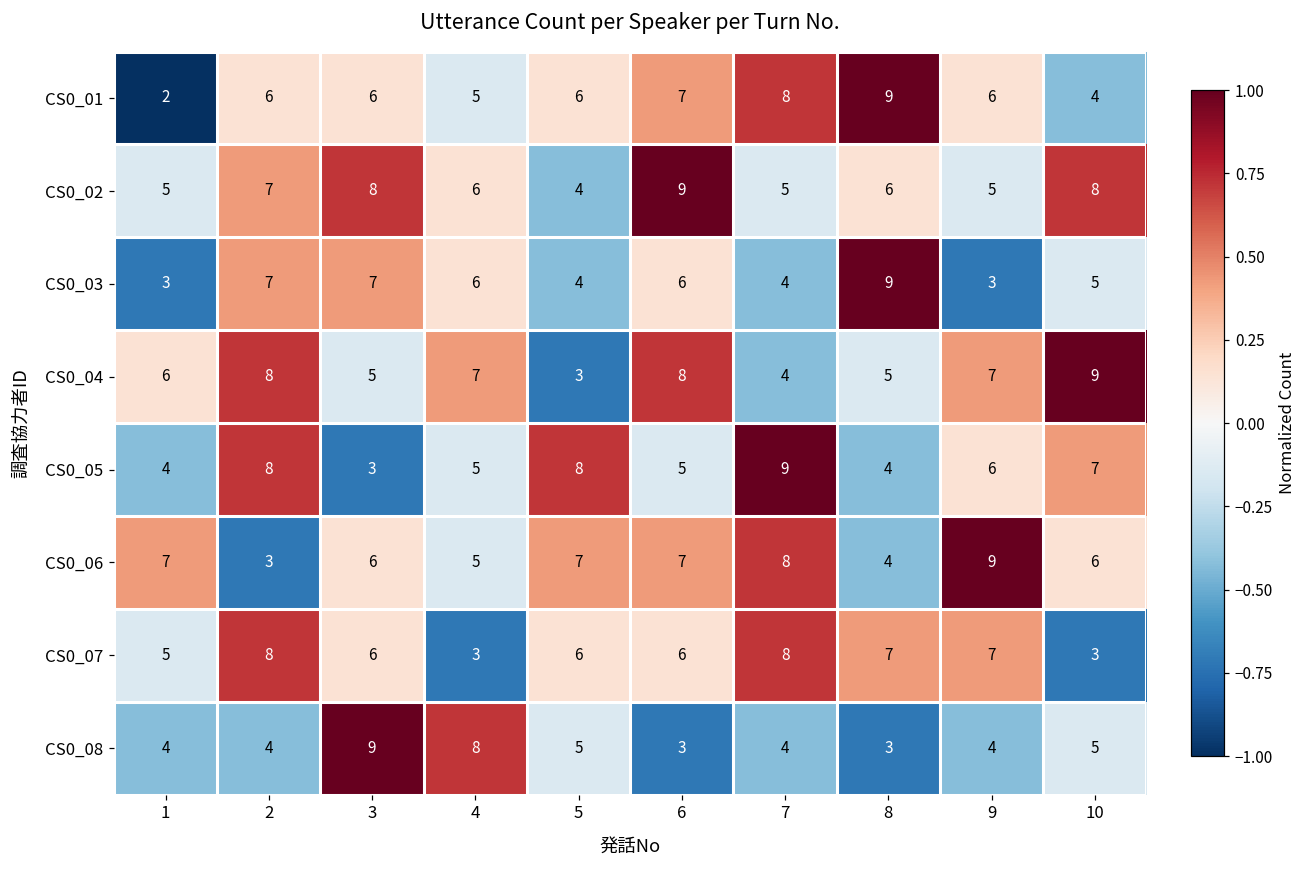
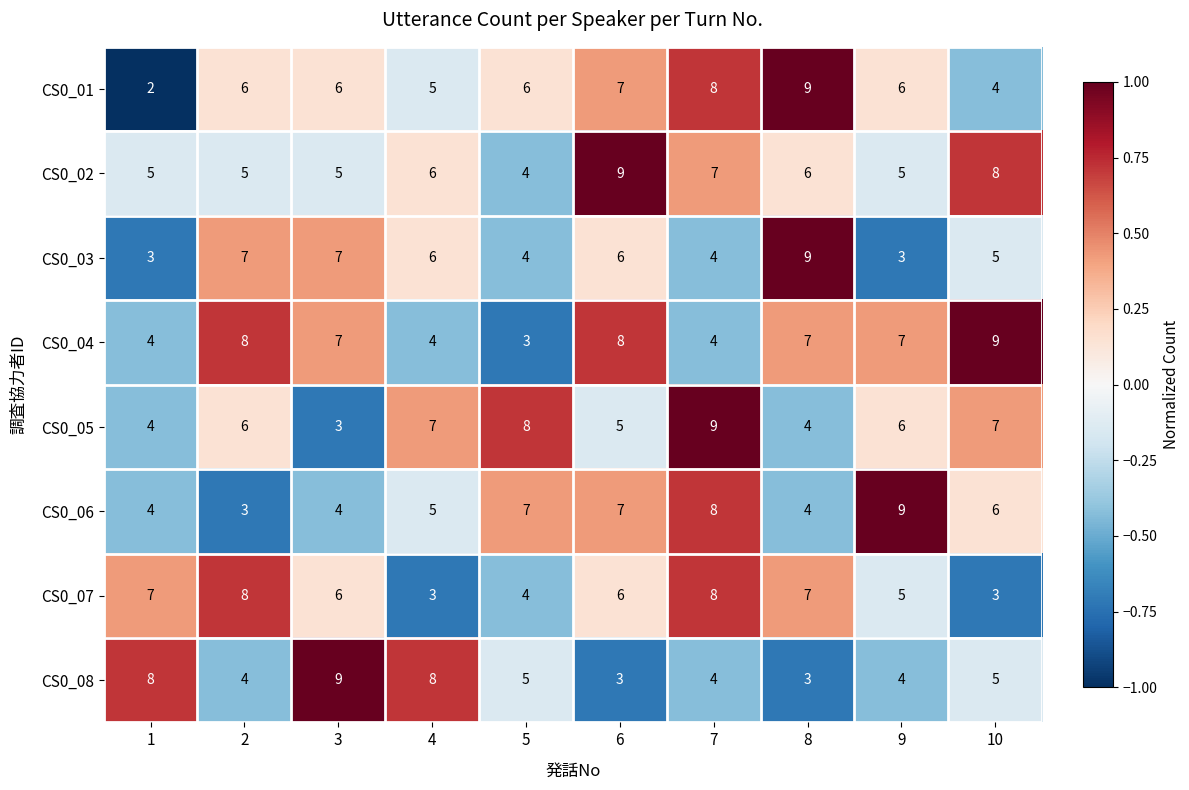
  {
    "CS0_01": {
      "1": 2,
      "2": 6,
      "3": 6,
      "4": 5,
      "5": 6,
      "6": 7,
      "7": 8,
      "8": 9,
      "9": 6,
      "10": 4
    },
    "CS0_02": {
      "1": 5,
-     "2": 7,
-     "3": 8,
+     "2": 5,
+     "3": 5,
      "4": 6,
      "5": 4,
      "6": 9,
-     "7": 5,
+     "7": 7,
      "8": 6,
      "9": 5,
      "10": 8
    },
    "CS0_03": {
      "1": 3,
      "2": 7,
      "3": 7,
      "4": 6,
      "5": 4,
      "6": 6,
      "7": 4,
      "8": 9,
      "9": 3,
      "10": 5
    },
    "CS0_04": {
-     "1": 6,
+     "1": 4,
      "2": 8,
-     "3": 5,
-     "4": 7,
+     "3": 7,
+     "4": 4,
      "5": 3,
      "6": 8,
      "7": 4,
-     "8": 5,
+     "8": 7,
      "9": 7,
      "10": 9
    },
    "CS0_05": {
      "1": 4,
-     "2": 8,
+     "2": 6,
      "3": 3,
-     "4": 5,
+     "4": 7,
      "5": 8,
      "6": 5,
      "7": 9,
      "8": 4,
      "9": 6,
      "10": 7
    },
    "CS0_06": {
-     "1": 7,
+     "1": 4,
      "2": 3,
-     "3": 6,
+     "3": 4,
      "4": 5,
      "5": 7,
      "6": 7,
      "7": 8,
      "8": 4,
      "9": 9,
      "10": 6
    },
    "CS0_07": {
-     "1": 5,
+     "1": 7,
      "2": 8,
      "3": 6,
      "4": 3,
-     "5": 6,
+     "5": 4,
      "6": 6,
      "7": 8,
      "8": 7,
-     "9": 7,
+     "9": 5,
      "10": 3
    },
    "CS0_08": {
-     "1": 4,
+     "1": 8,
      "2": 4,
      "3": 9,
      "4": 8,
      "5": 5,
      "6": 3,
      "7": 4,
      "8": 3,
      "9": 4,
      "10": 5
    }
  }
